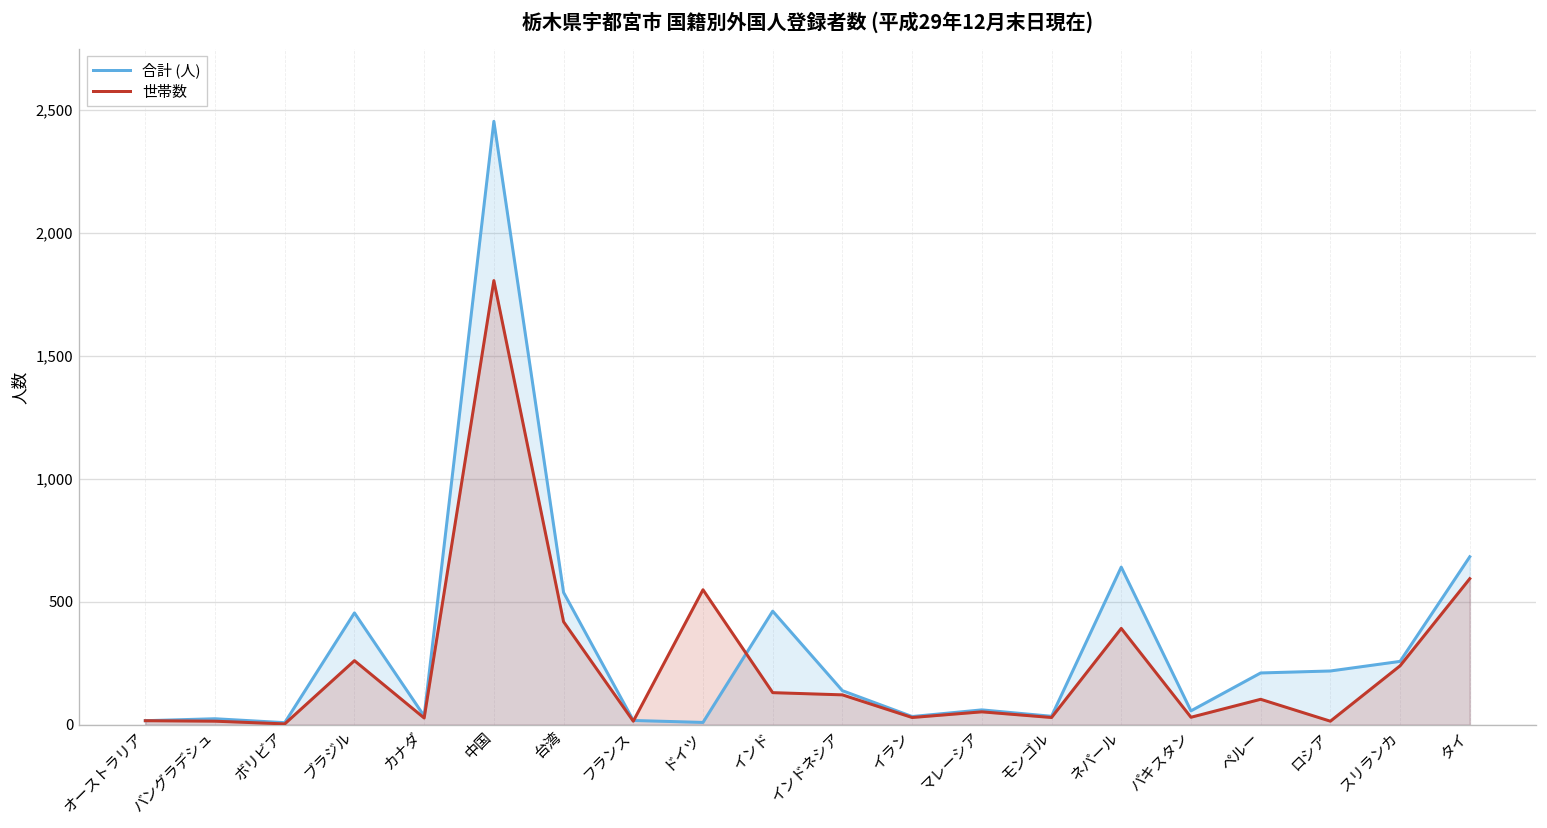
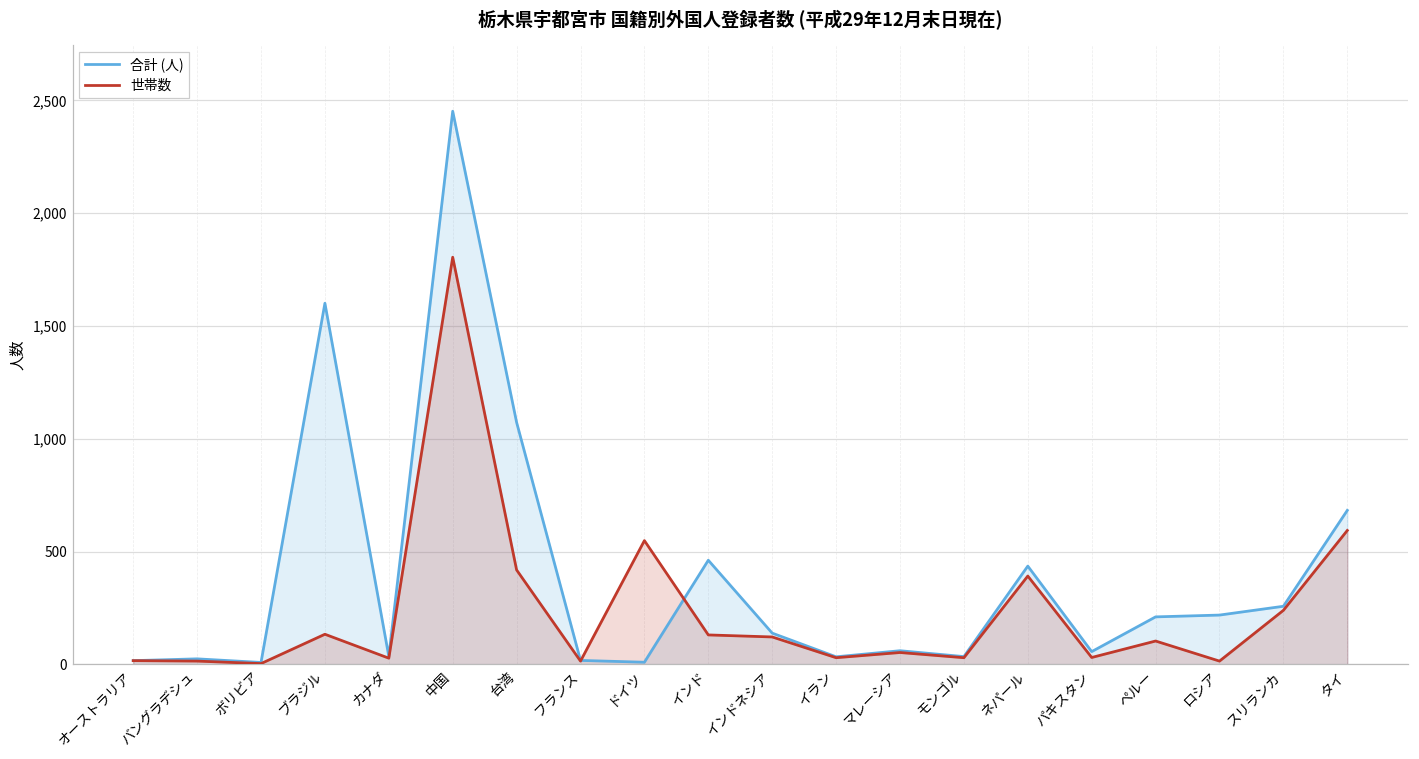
  {
    "合計 (人)": {
-     "ブラジル": "460",
+     "ブラジル": "1,600",
      "中国": "2,450",
-     "台湾": "540",
+     "台湾": "1,070",
      "ドイツ": "10",
      "インド": "460",
      "インドネシア": "140",
-     "ネパール": "640",
+     "ネパール": "440",
      "パキスタン": "60",
      "ペルー": "210",
      "ロシア": "220",
      "スリランカ": "260",
      "タイ": "680"
    },
    "世帯数": {
-     "ブラジル": "260",
+     "ブラジル": "130",
      "中国": "1,810",
      "台湾": "420",
      "ドイツ": "550",
      "インド": "130",
      "インドネシア": "120",
      "ネパール": "390",
      "パキスタン": "30",
      "ペルー": "100",
      "ロシア": "20",
      "スリランカ": "240",
      "タイ": "590"
    }
  }
